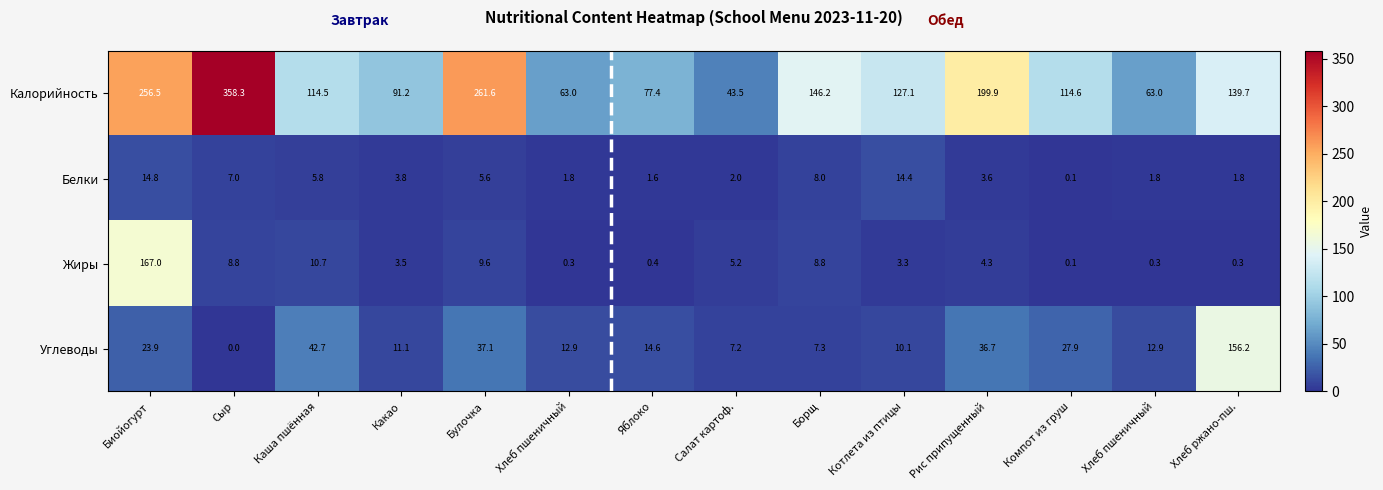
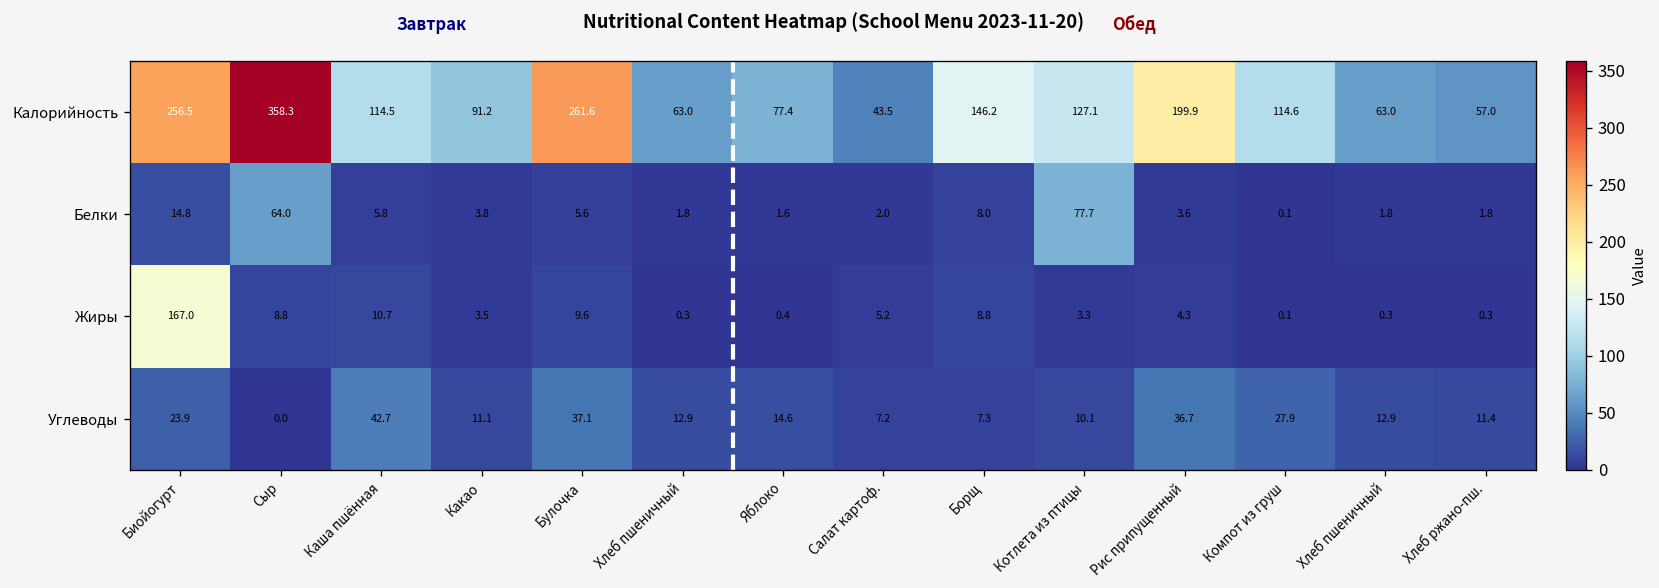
  {
    "Калорийность": {
      "Биойогурт": 256.5,
      "Сыр": 358.3,
      "Каша пшённая": 114.5,
      "Какао": 91.2,
      "Булочка": 261.6,
      "Яблоко": 77.4,
      "Салат картоф.": 43.5,
      "Борщ": 146.2,
      "Котлета из птицы": 127.1,
      "Рис припущенный": 199.9,
      "Компот из груш": 114.6,
-     "Хлеб ржано-пш.": 139.7
+     "Хлеб ржано-пш.": 57.0
    },
    "Белки": {
      "Биойогурт": 14.8,
-     "Сыр": 7.0,
+     "Сыр": 64.0,
      "Каша пшённая": 5.8,
      "Какао": 3.8,
      "Булочка": 5.6,
      "Яблоко": 1.6,
      "Салат картоф.": 2.0,
      "Борщ": 8.0,
-     "Котлета из птицы": 14.4,
+     "Котлета из птицы": 77.7,
      "Рис припущенный": 3.6,
      "Компот из груш": 0.1,
      "Хлеб ржано-пш.": 1.8
    },
    "Жиры": {
      "Биойогурт": 167.0,
      "Сыр": 8.8,
      "Каша пшённая": 10.7,
      "Какао": 3.5,
      "Булочка": 9.6,
      "Яблоко": 0.4,
      "Салат картоф.": 5.2,
      "Борщ": 8.8,
      "Котлета из птицы": 3.3,
      "Рис припущенный": 4.3,
      "Компот из груш": 0.1,
      "Хлеб ржано-пш.": 0.3
    },
    "Углеводы": {
      "Биойогурт": 23.9,
      "Сыр": 0.0,
      "Каша пшённая": 42.7,
      "Какао": 11.1,
      "Булочка": 37.1,
      "Яблоко": 14.6,
      "Салат картоф.": 7.2,
      "Борщ": 7.3,
      "Котлета из птицы": 10.1,
      "Рис припущенный": 36.7,
      "Компот из груш": 27.9,
-     "Хлеб ржано-пш.": 156.2
+     "Хлеб ржано-пш.": 11.4
    }
  }
